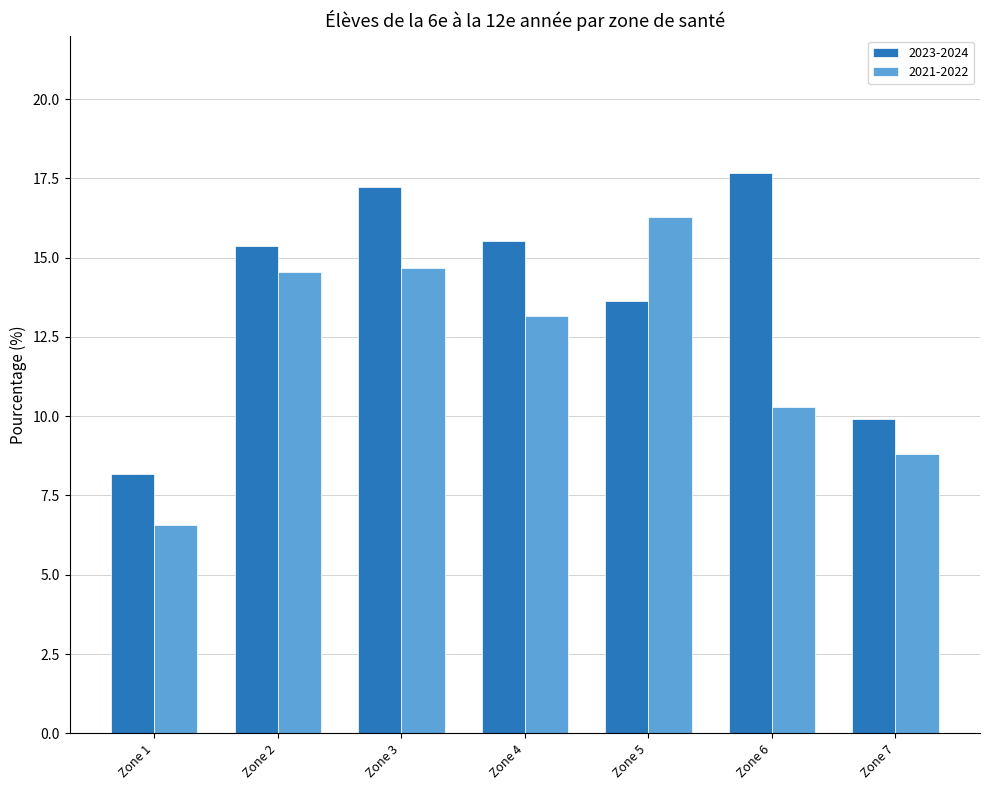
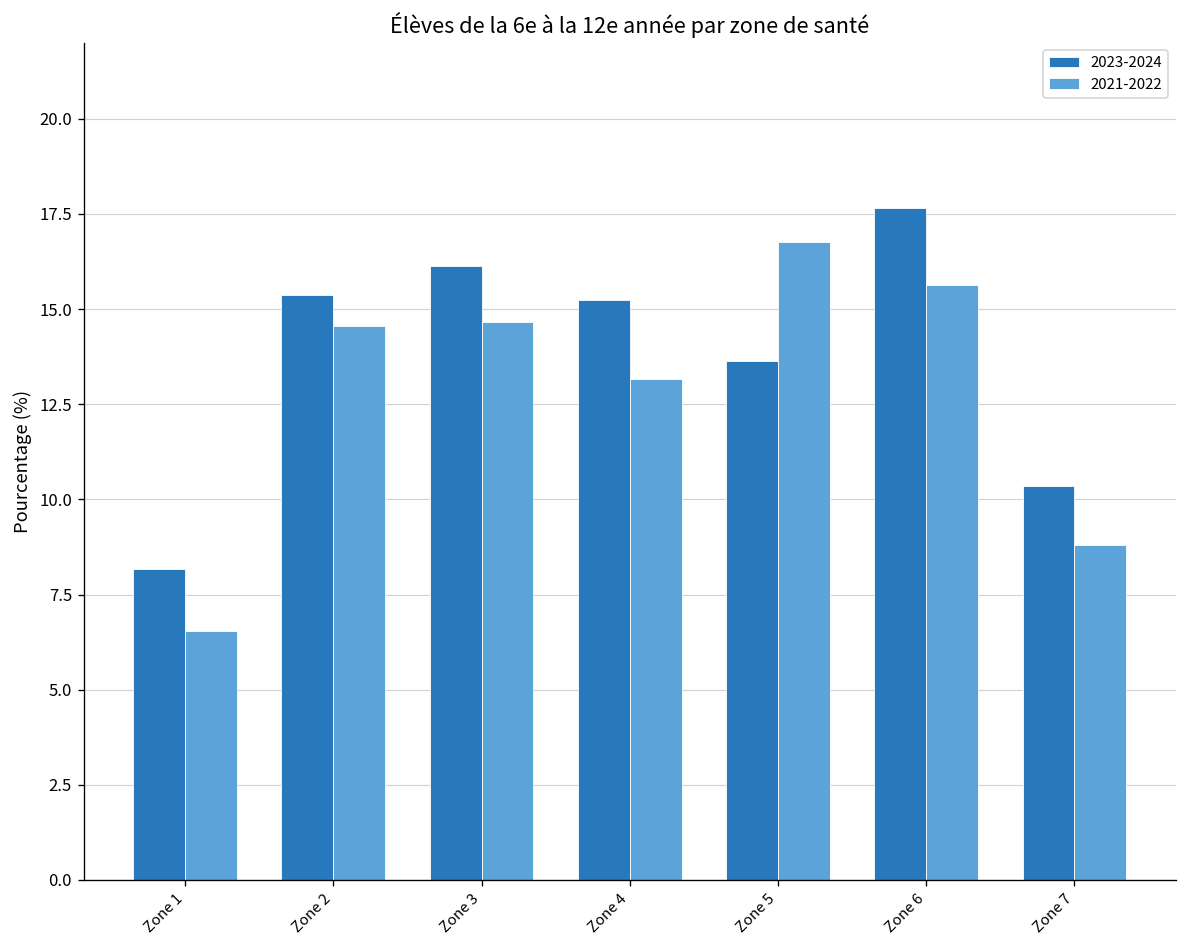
  {
    "2023-2024": {
      "Zone 1": 8.2,
      "Zone 2": 15.4,
-     "Zone 3": 17.2,
-     "Zone 4": 15.5,
+     "Zone 3": 16.1,
+     "Zone 4": 15.2,
      "Zone 5": 13.6,
      "Zone 6": 17.7,
-     "Zone 7": 9.9
+     "Zone 7": 10.3
    },
    "2021-2022": {
      "Zone 1": 6.6,
      "Zone 2": 14.5,
      "Zone 3": 14.7,
      "Zone 4": 13.2,
-     "Zone 5": 16.3,
-     "Zone 6": 10.3,
+     "Zone 5": 16.8,
+     "Zone 6": 15.6,
      "Zone 7": 8.8
    }
  }
